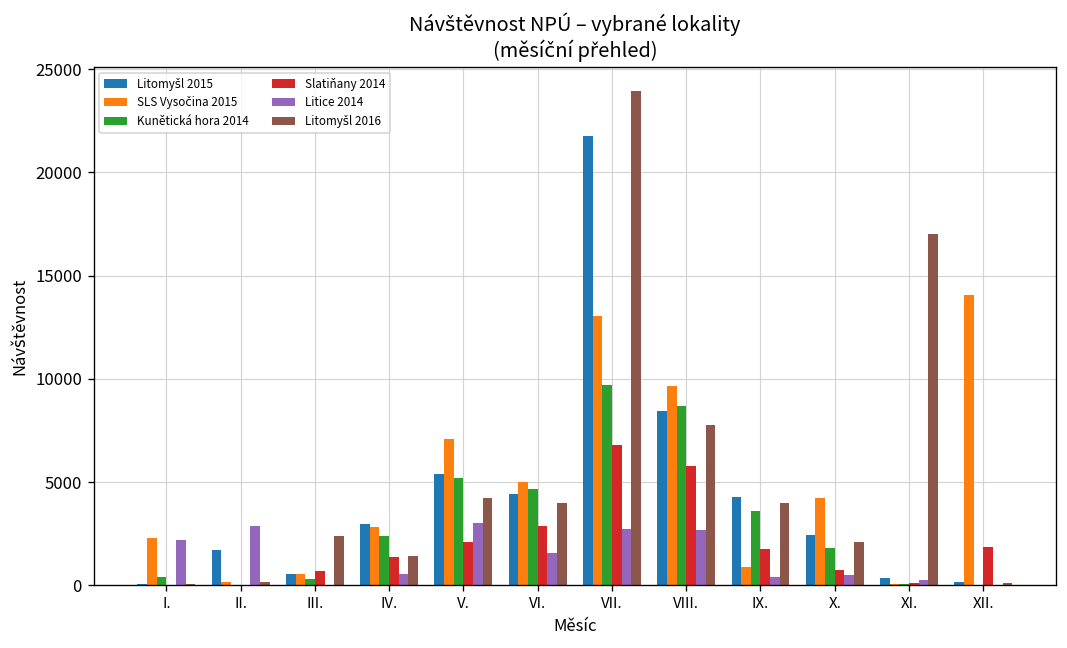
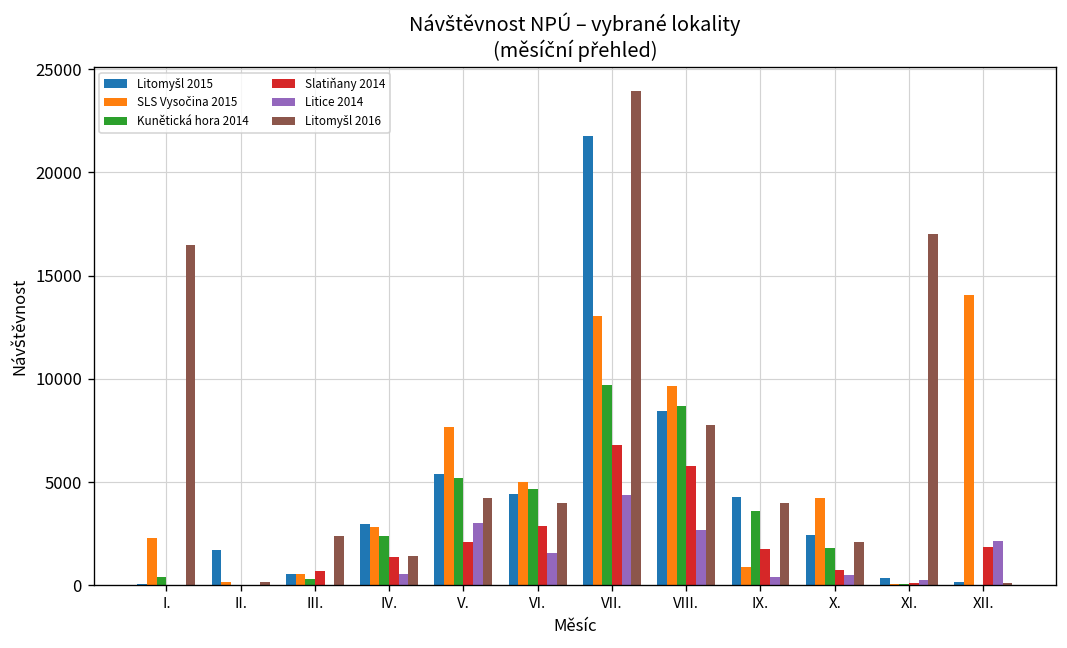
  {
    "Litomyšl 2015": {
      "II.": 1700,
      "III.": 500,
      "IV.": 3000,
      "V.": 5400,
      "VI.": 4400,
      "VII.": 21800,
      "VIII.": 8500,
      "IX.": 4300,
      "X.": 2500,
      "XI.": 300
    },
    "SLS Vysočina 2015": {
      "I.": 2300,
      "II.": 200,
      "III.": 500,
      "IV.": 2800,
-     "V.": 7100,
+     "V.": 7700,
      "VI.": 5000,
      "VII.": 13100,
      "VIII.": 9700,
      "IX.": 900,
      "X.": 4200,
      "XII.": 14000
    },
    "Kunětická hora 2014": {
      "I.": 400,
      "II.": 0,
      "III.": 300,
      "IV.": 2400,
      "V.": 5200,
      "VI.": 4700,
      "VII.": 9700,
      "VIII.": 8700,
      "IX.": 3600,
      "X.": 1800,
      "XII.": 0
    },
    "Slatiňany 2014": {
      "I.": 0,
      "II.": 0,
      "III.": 700,
      "IV.": 1400,
      "V.": 2100,
      "VI.": 2900,
      "VII.": 6800,
      "VIII.": 5800,
      "IX.": 1700,
      "X.": 700,
      "XII.": 1900
    },
    "Litice 2014": {
-     "I.": 2200,
-     "II.": 2900,
+     "I.": 0,
+     "II.": 0,
      "III.": 0,
      "IV.": 600,
      "V.": 3000,
      "VI.": 1600,
-     "VII.": 2700,
+     "VII.": 4400,
      "VIII.": 2700,
      "IX.": 400,
      "X.": 500,
      "XI.": 300,
-     "XII.": 0
+     "XII.": 2100
    },
    "Litomyšl 2016": {
-     "I.": 100,
+     "I.": 16500,
      "II.": 200,
      "III.": 2400,
      "IV.": 1400,
      "V.": 4200,
      "VI.": 4000,
      "VII.": 23900,
      "VIII.": 7800,
      "IX.": 4000,
      "X.": 2100,
      "XI.": 17000
    }
  }
